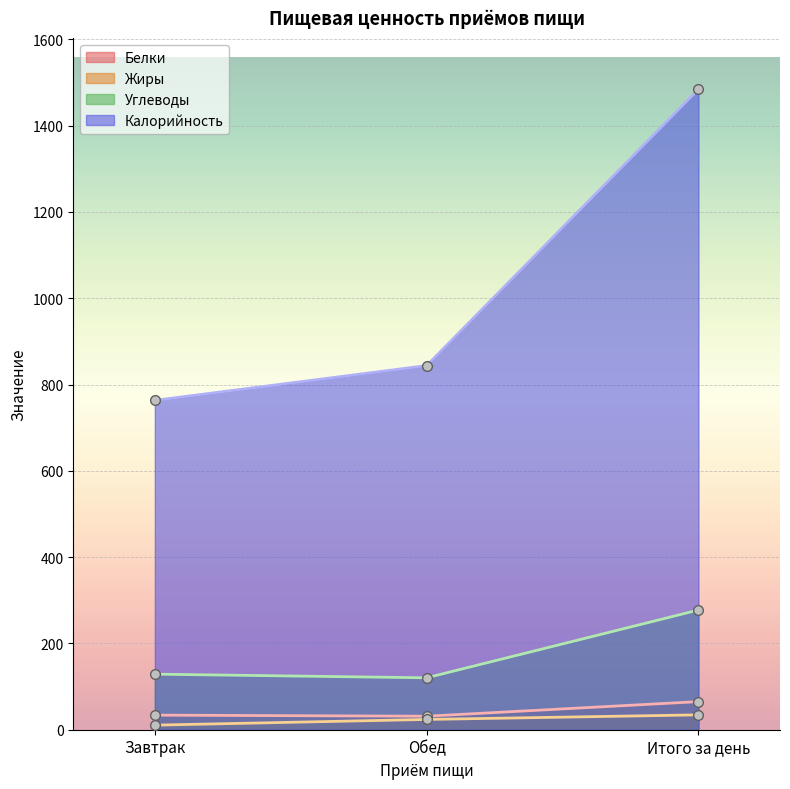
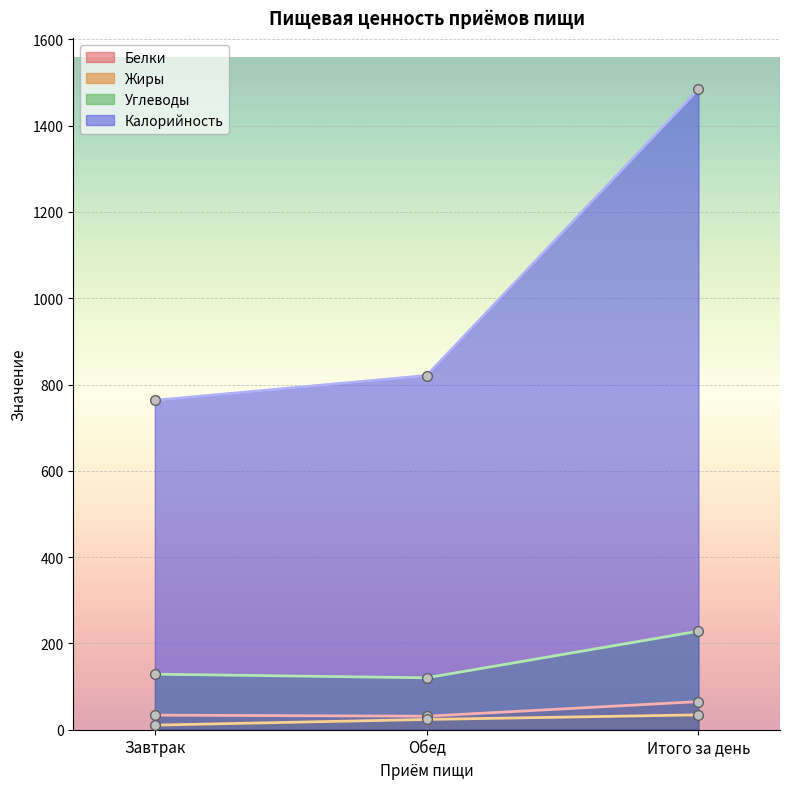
  {
    "Углеводы": {
      "Завтрак": 130,
      "Обед": 120,
-     "Итого за день": 280
+     "Итого за день": 230
    },
    "Калорийность": {
      "Завтрак": 760,
-     "Обед": 840,
+     "Обед": 820,
      "Итого за день": 1480
    }
  }
